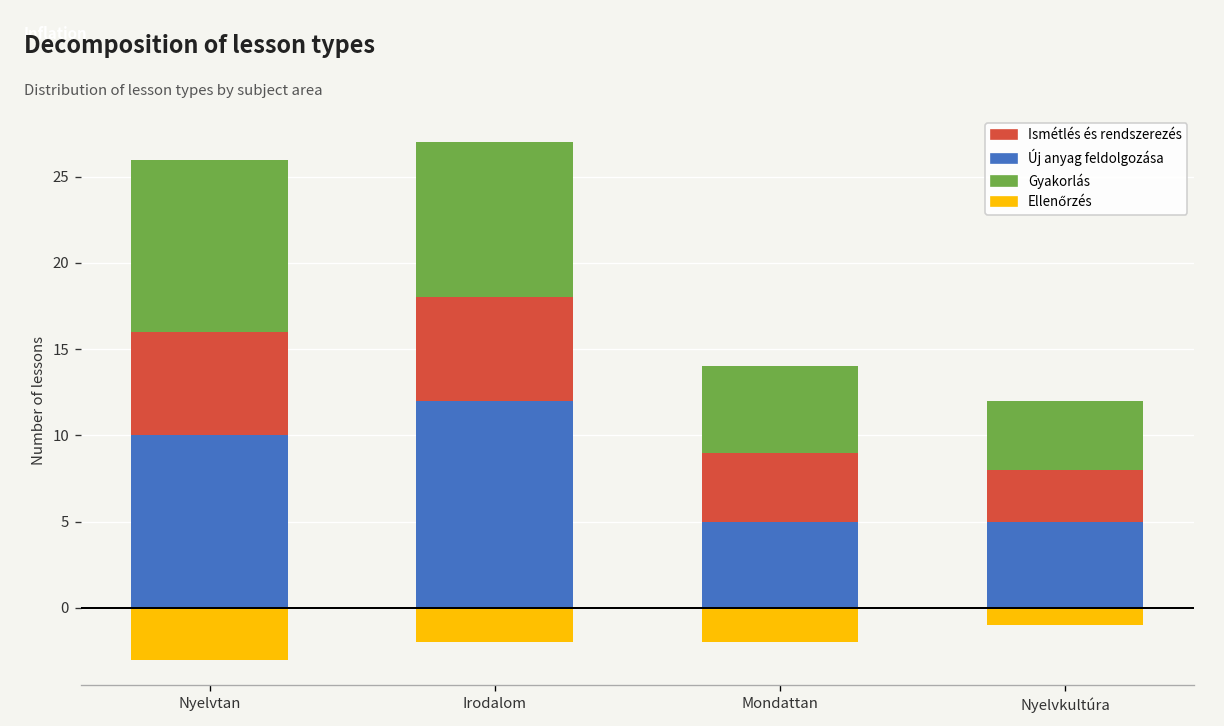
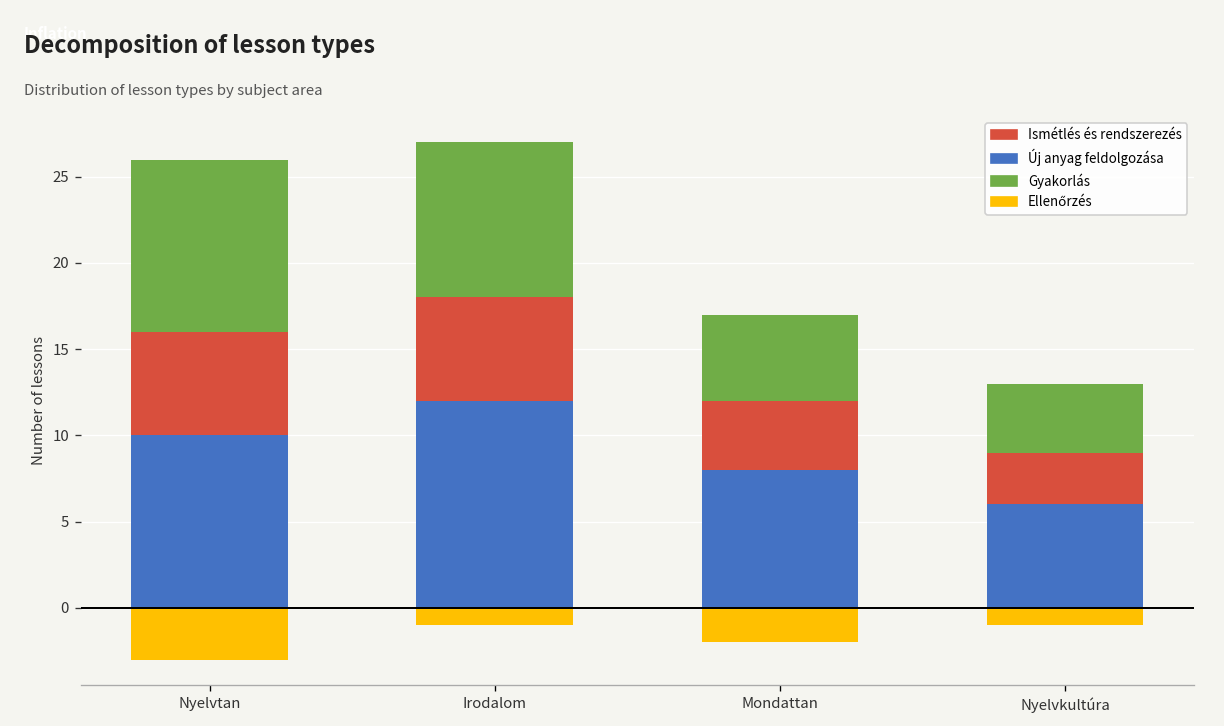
  {
    "Új anyag feldolgozása": {
      "Nyelvtan": 10,
      "Irodalom": 12,
-     "Mondattan": 5,
-     "Nyelvkultúra": 5
+     "Mondattan": 8,
+     "Nyelvkultúra": 6
    },
    "Ismétlés és rendszerezés": {
      "Nyelvtan": 6.0,
      "Irodalom": 6.0,
      "Mondattan": 4.0,
      "Nyelvkultúra": 3.0
    },
    "Gyakorlás": {
      "Nyelvtan": 10.0,
      "Irodalom": 9.0,
      "Mondattan": 5.0,
      "Nyelvkultúra": 4.0
    },
    "Ellenőrzés": {
      "Nyelvtan": -3.0,
-     "Irodalom": -2.0,
+     "Irodalom": -1.0,
      "Mondattan": -2.0,
      "Nyelvkultúra": -1.0
    }
  }
